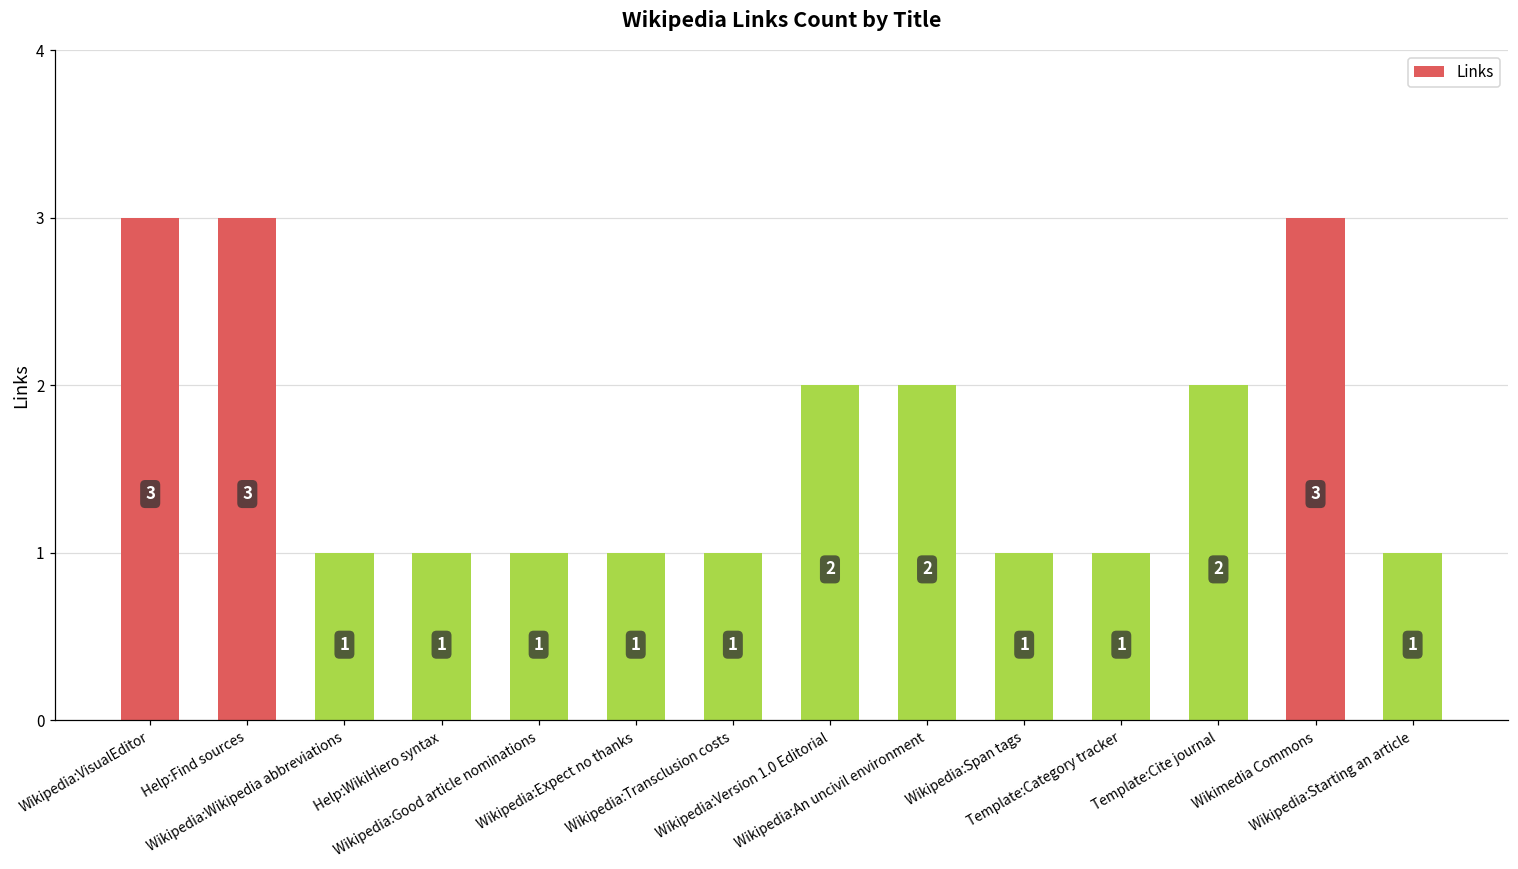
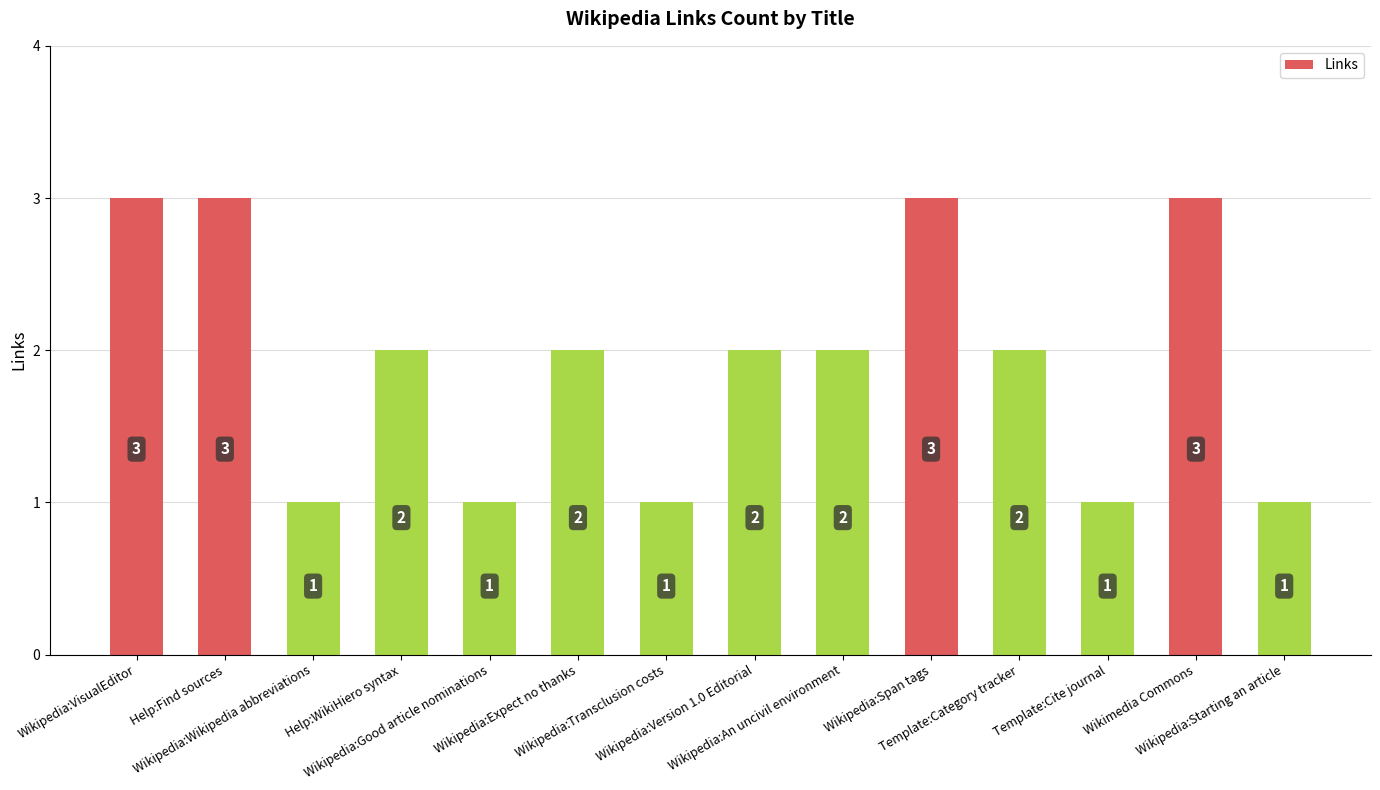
  {
-   "Help:WikiHiero syntax": 1,
-   "Wikipedia:Expect no thanks": 1,
-   "Wikipedia:Span tags": 1,
-   "Template:Category tracker": 1,
-   "Template:Cite journal": 2
+   "Help:WikiHiero syntax": 2,
+   "Wikipedia:Expect no thanks": 2,
+   "Wikipedia:Span tags": 3,
+   "Template:Category tracker": 2,
+   "Template:Cite journal": 1
  }
